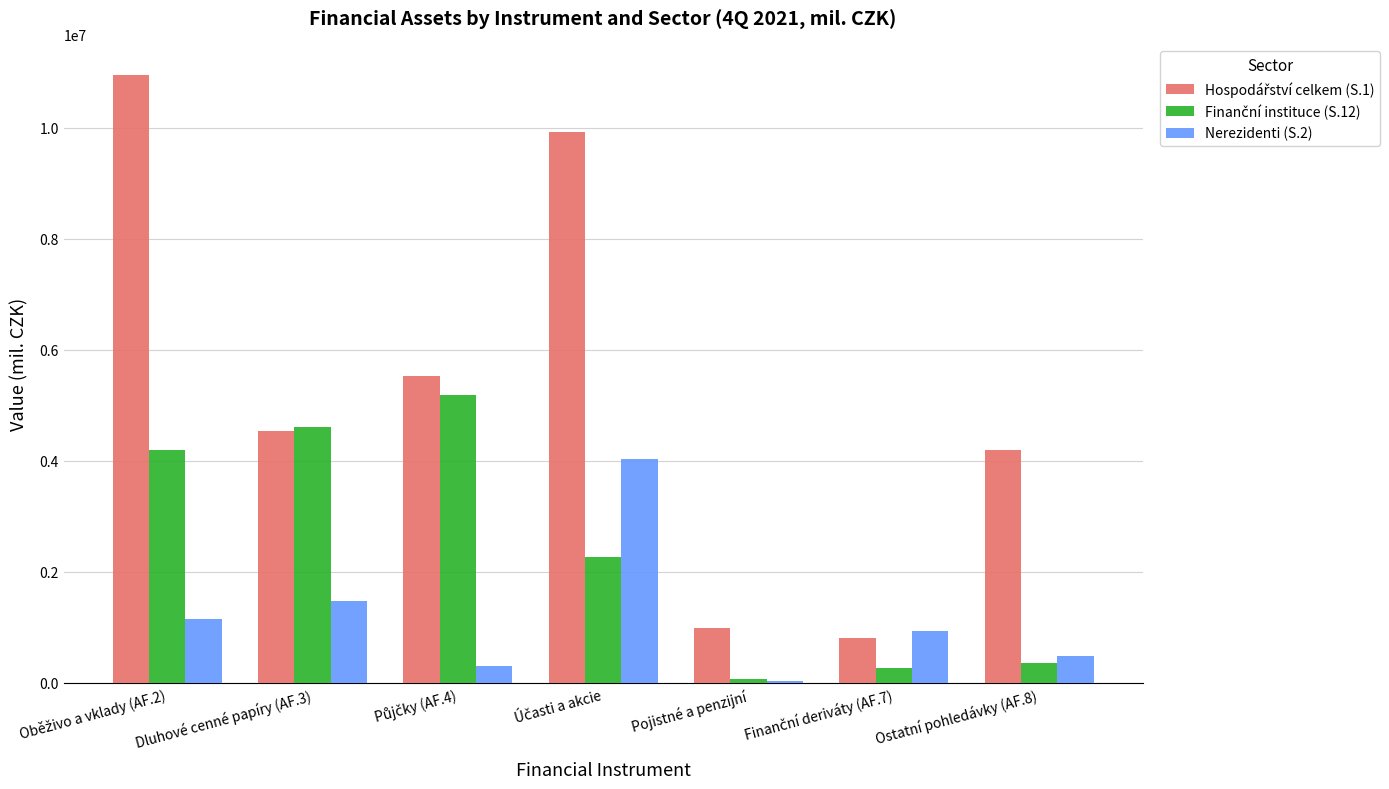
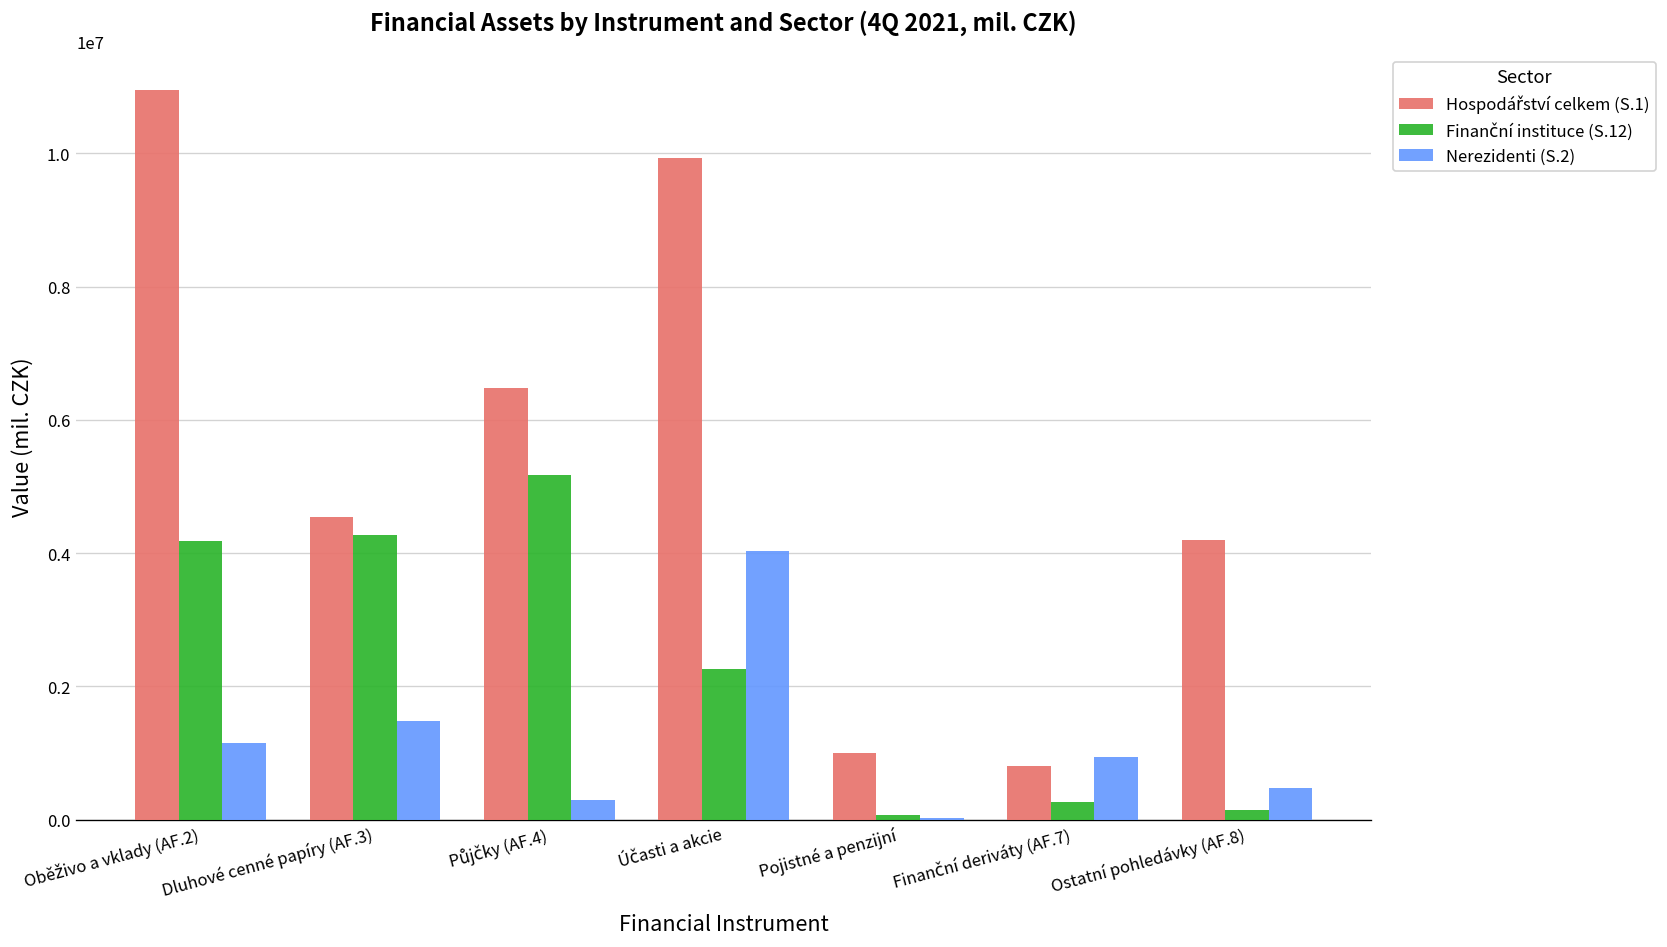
  {
    "Hospodářství celkem (S.1)": {
      "Oběživo a vklady (AF.2)": 11000000,
      "Dluhové cenné papíry (AF.3)": 4500000,
-     "Půjčky (AF.4)": 5500000,
+     "Půjčky (AF.4)": 6500000,
      "Účasti a akcie": 9900000,
      "Pojistné a penzijní": 1000000,
      "Finanční deriváty (AF.7)": 800000,
      "Ostatní pohledávky (AF.8)": 4200000
    },
    "Finanční instituce (S.12)": {
      "Oběživo a vklady (AF.2)": 4200000,
-     "Dluhové cenné papíry (AF.3)": 4600000,
+     "Dluhové cenné papíry (AF.3)": 4300000,
      "Půjčky (AF.4)": 5200000,
      "Účasti a akcie": 2300000,
      "Pojistné a penzijní": 100000,
      "Finanční deriváty (AF.7)": 300000,
-     "Ostatní pohledávky (AF.8)": 400000
+     "Ostatní pohledávky (AF.8)": 200000
    },
    "Nerezidenti (S.2)": {
      "Oběživo a vklady (AF.2)": 1100000,
      "Dluhové cenné papíry (AF.3)": 1500000,
      "Půjčky (AF.4)": 300000,
      "Účasti a akcie": 4000000,
      "Finanční deriváty (AF.7)": 900000,
      "Ostatní pohledávky (AF.8)": 500000
    }
  }
